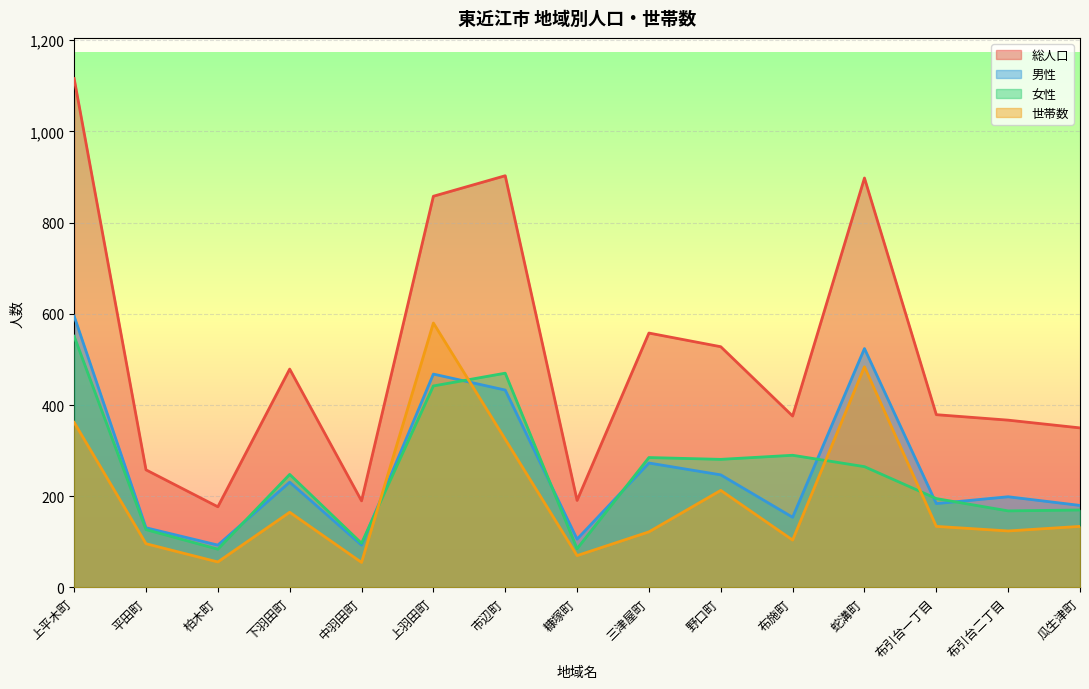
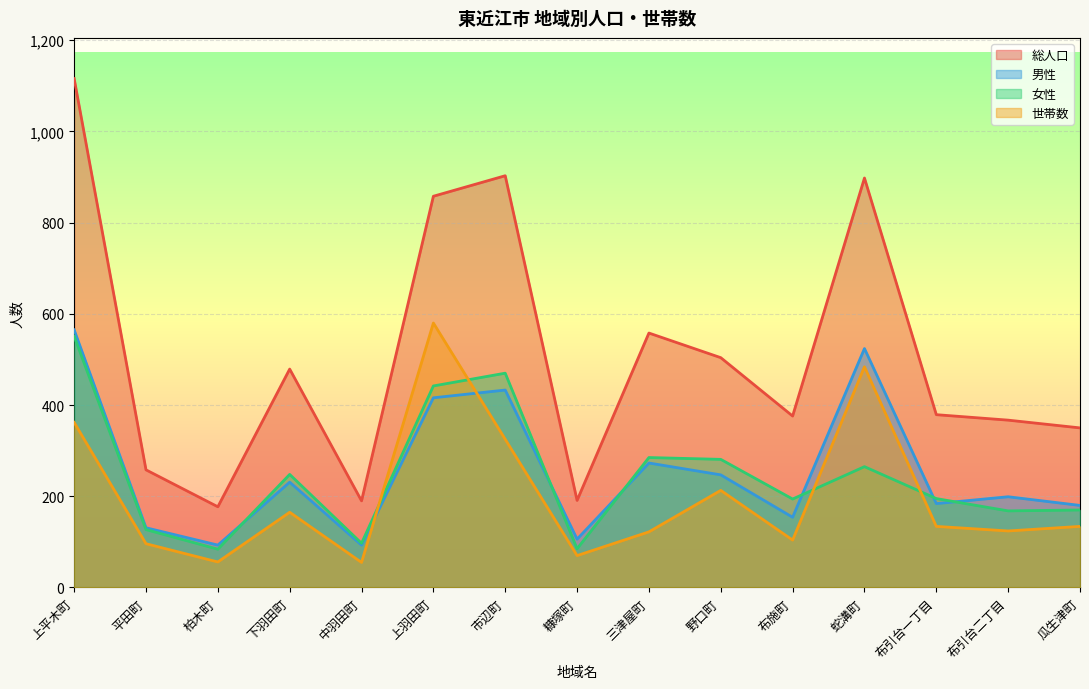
  {
    "総人口": {
      "上平木町": "1,120",
      "平田町": "260",
      "柏木町": "180",
      "下羽田町": "480",
      "中羽田町": "190",
      "上羽田町": "860",
      "市辺町": "900",
      "糠塚町": "190",
      "三津屋町": "560",
-     "野口町": "530",
+     "野口町": "500",
      "布施町": "380",
      "蛇溝町": "900",
      "布引台一丁目": "380",
      "布引台二丁目": "370",
      "瓜生津町": "350"
    },
    "男性": {
-     "上平木町": "600",
+     "上平木町": "570",
      "柏木町": "90",
      "下羽田町": "230",
-     "上羽田町": "470",
+     "上羽田町": "420",
      "市辺町": "430",
      "糠塚町": "110",
      "三津屋町": "270",
      "野口町": "250",
      "布施町": "150",
      "蛇溝町": "520",
      "布引台一丁目": "180",
      "布引台二丁目": "200",
      "瓜生津町": "180"
    },
    "女性": {
      "上平木町": "550",
      "柏木町": "80",
      "下羽田町": "250",
      "上羽田町": "440",
      "市辺町": "470",
      "糠塚町": "90",
      "三津屋町": "290",
      "野口町": "280",
-     "布施町": "290",
+     "布施町": "190",
      "蛇溝町": "270",
      "布引台一丁目": "200",
      "布引台二丁目": "170",
      "瓜生津町": "170"
    },
    "世帯数": {
      "上平木町": "360",
      "平田町": "100",
      "柏木町": "60",
      "下羽田町": "170",
      "中羽田町": "60",
      "上羽田町": "580",
      "市辺町": "330",
      "糠塚町": "70",
      "三津屋町": "120",
      "野口町": "210",
      "布施町": "100",
      "蛇溝町": "480",
      "布引台一丁目": "130",
      "布引台二丁目": "120",
      "瓜生津町": "130"
    }
  }
